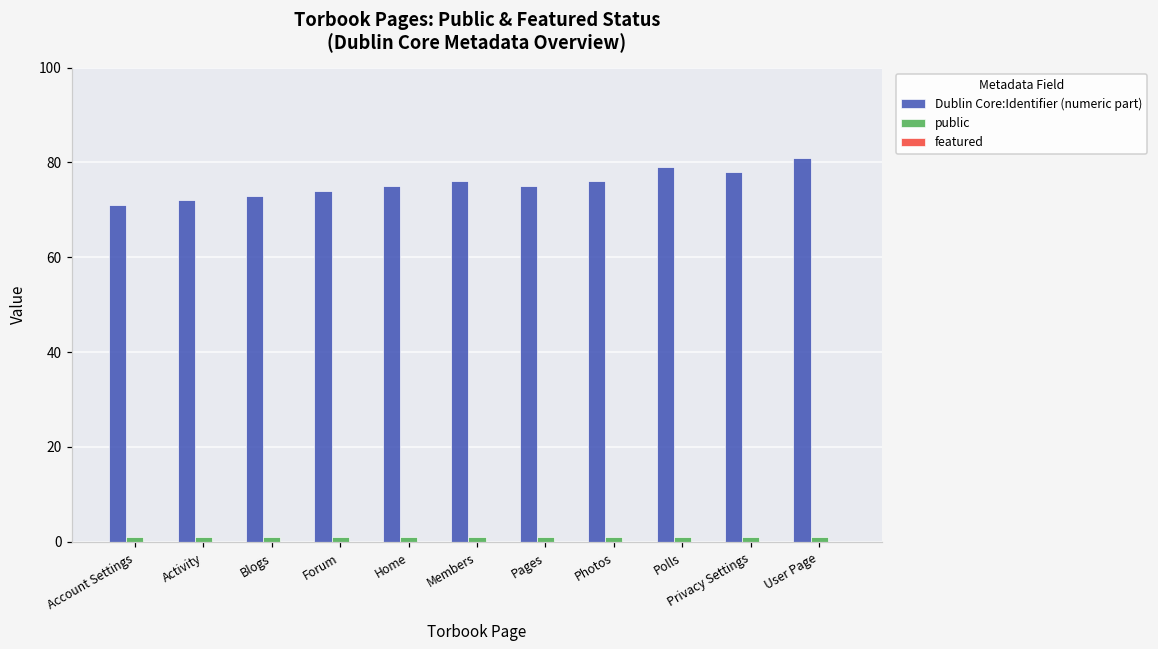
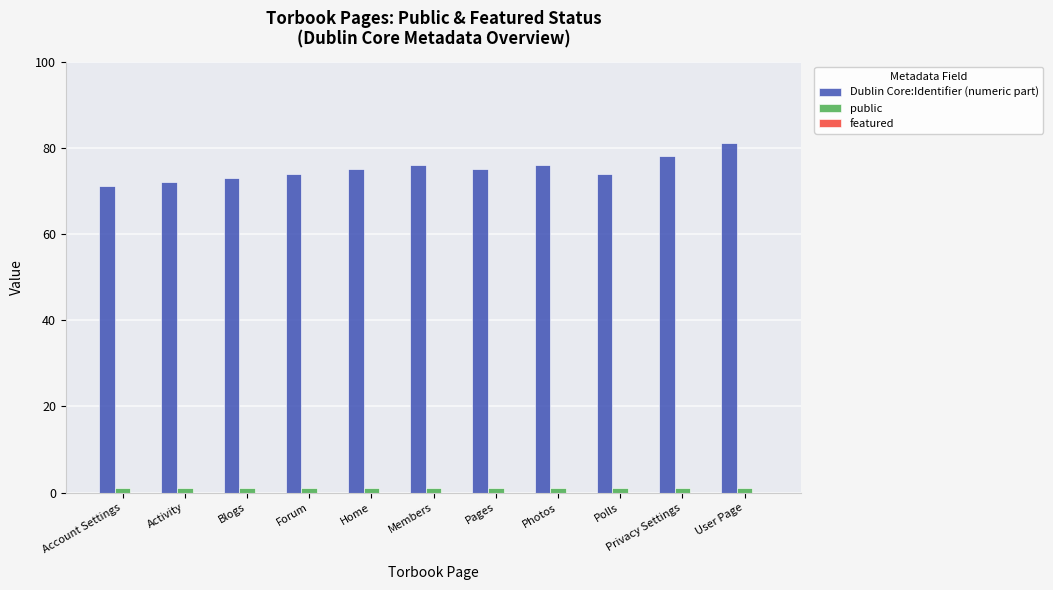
  {
    "Dublin Core:Identifier (numeric part)": {
      "Account Settings": 71,
      "Activity": 72,
      "Blogs": 73,
      "Forum": 74,
      "Home": 75,
      "Members": 76,
      "Pages": 75,
      "Photos": 76,
-     "Polls": 79,
+     "Polls": 74,
      "Privacy Settings": 78,
      "User Page": 81
    },
    "public": {
      "Account Settings": 1,
      "Activity": 1,
      "Blogs": 1,
      "Forum": 1,
      "Home": 1,
      "Members": 1,
      "Pages": 1,
      "Photos": 1,
      "Polls": 1,
      "Privacy Settings": 1,
      "User Page": 1
    },
    "featured": {
      "Account Settings": 0,
      "Activity": 0,
      "Blogs": 0,
      "Forum": 0,
      "Home": 0,
      "Members": 0,
      "Pages": 0,
      "Photos": 0,
      "Polls": 0,
      "Privacy Settings": 0,
      "User Page": 0
    }
  }
